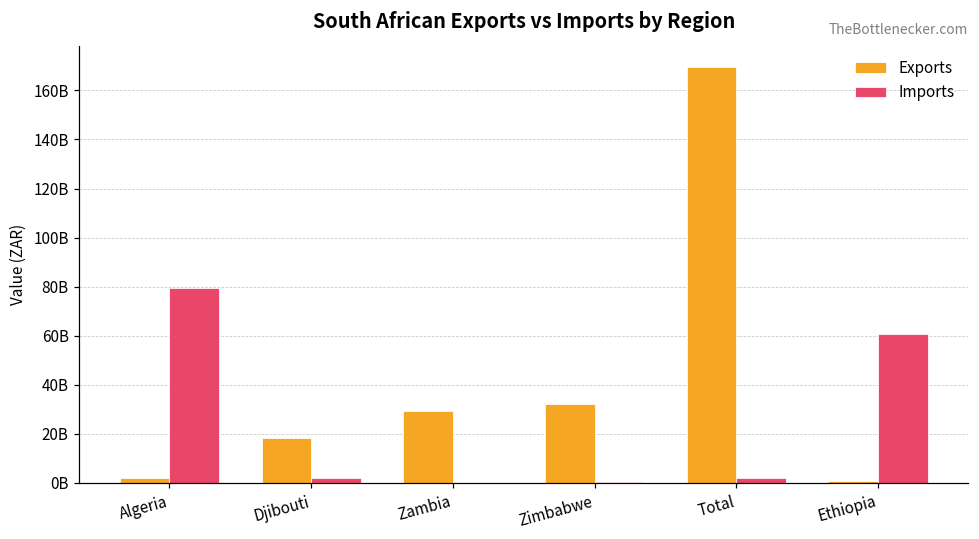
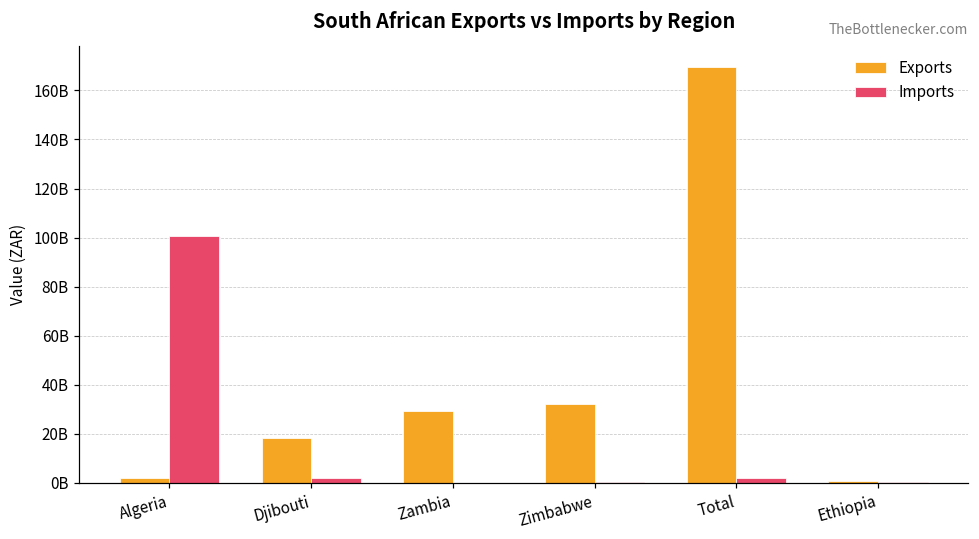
  {
    "Exports": {
      "Algeria": 2000000000,
      "Djibouti": 18000000000,
      "Zambia": 29000000000,
      "Zimbabwe": 32000000000,
      "Total": 170000000000
    },
    "Imports": {
-     "Algeria": 79000000000,
+     "Algeria": 101000000000,
      "Djibouti": 2000000000,
      "Total": 2000000000,
-     "Ethiopia": 61000000000
+     "Ethiopia": 0
    }
  }
